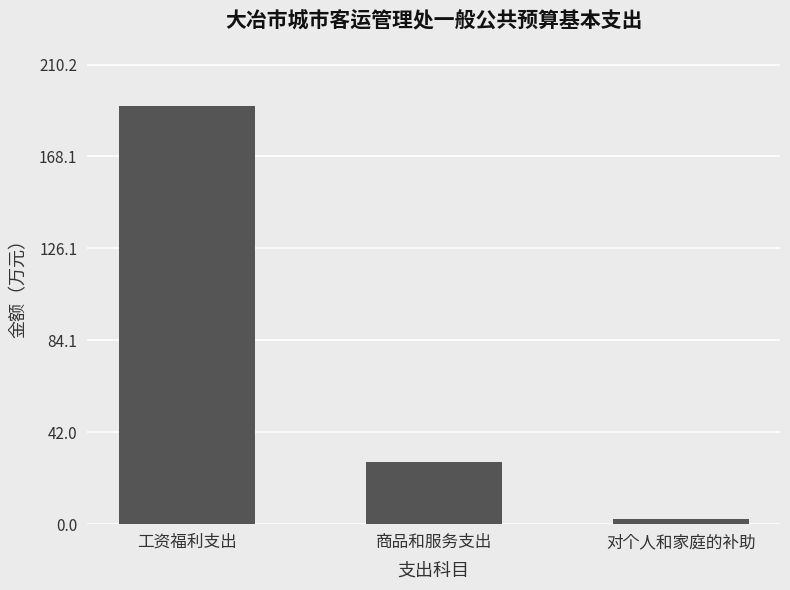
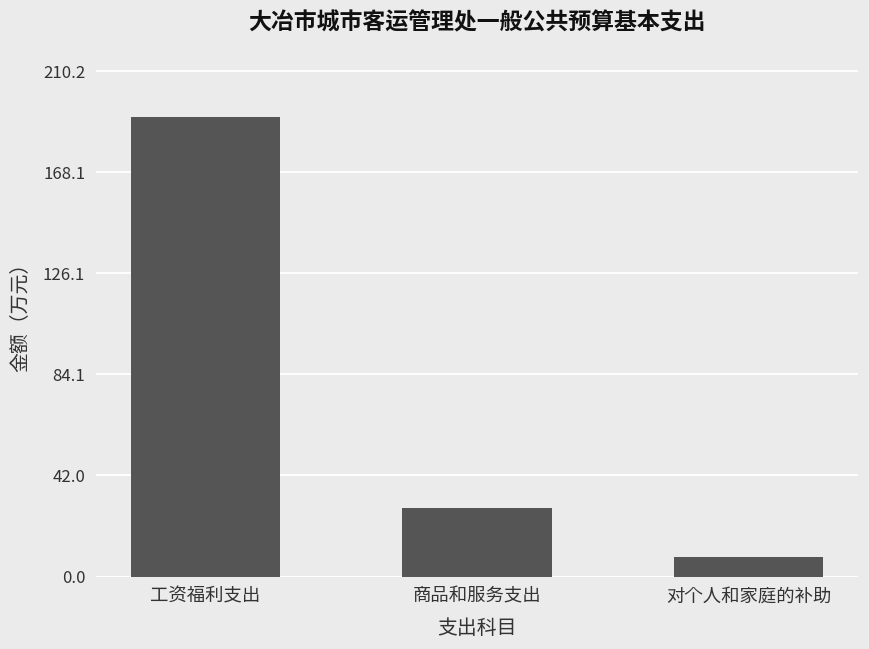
  {
    "工资福利支出": 191,
    "商品和服务支出": 28,
-   "对个人和家庭的补助": 2
+   "对个人和家庭的补助": 8
  }
